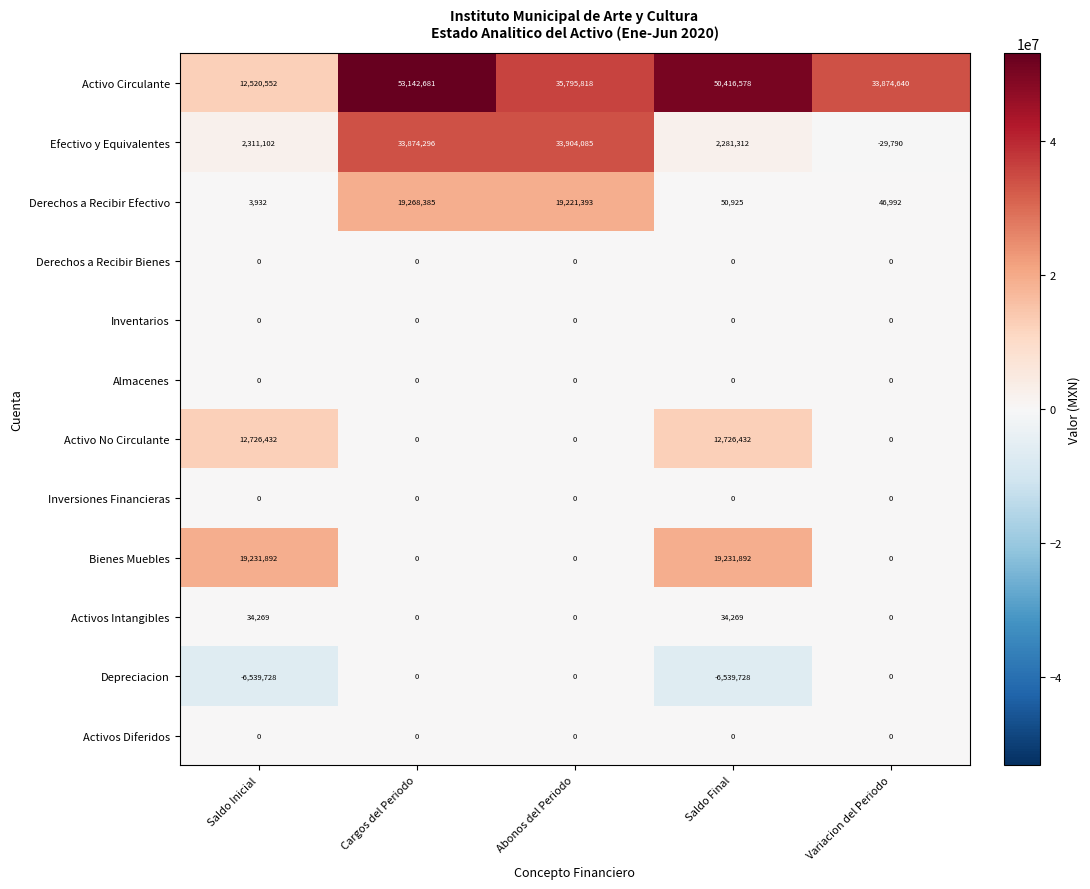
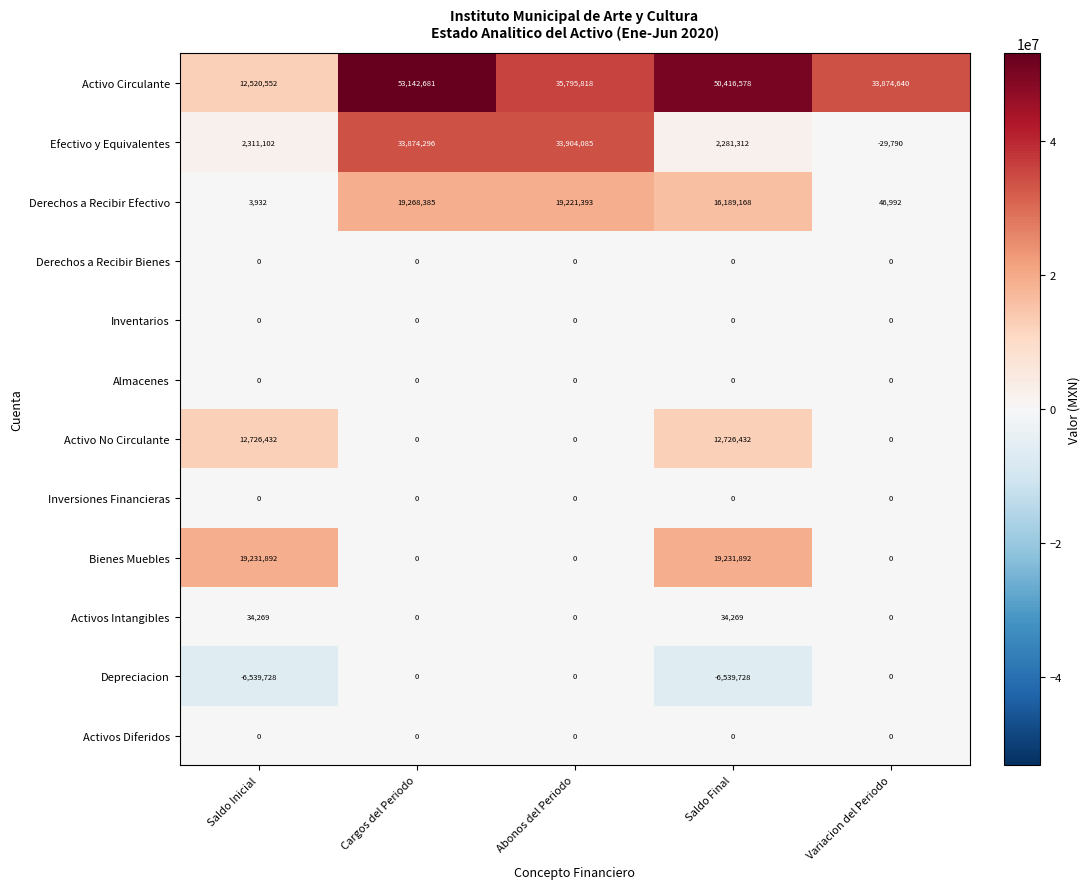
  {
    "Activo Circulante": {
      "Saldo Inicial": "12,520,552",
      "Cargos del Periodo": "53,142,681",
      "Abonos del Periodo": "35,795,818",
      "Saldo Final": "50,416,578",
      "Variacion del Periodo": "33,874,640"
    },
    "Efectivo y Equivalentes": {
      "Saldo Inicial": "2,311,102",
      "Cargos del Periodo": "33,874,296",
      "Abonos del Periodo": "33,904,085",
      "Saldo Final": "2,281,312",
      "Variacion del Periodo": "-29,790"
    },
    "Derechos a Recibir Efectivo": {
      "Saldo Inicial": "3,932",
      "Cargos del Periodo": "19,268,385",
      "Abonos del Periodo": "19,221,393",
-     "Saldo Final": "50,925",
+     "Saldo Final": "16,189,168",
      "Variacion del Periodo": "46,992"
    },
    "Derechos a Recibir Bienes": {
      "Saldo Inicial": "0",
      "Cargos del Periodo": "0",
      "Abonos del Periodo": "0",
      "Saldo Final": "0",
      "Variacion del Periodo": "0"
    },
    "Inventarios": {
      "Saldo Inicial": "0",
      "Cargos del Periodo": "0",
      "Abonos del Periodo": "0",
      "Saldo Final": "0",
      "Variacion del Periodo": "0"
    },
    "Almacenes": {
      "Saldo Inicial": "0",
      "Cargos del Periodo": "0",
      "Abonos del Periodo": "0",
      "Saldo Final": "0",
      "Variacion del Periodo": "0"
    },
    "Activo No Circulante": {
      "Saldo Inicial": "12,726,432",
      "Cargos del Periodo": "0",
      "Abonos del Periodo": "0",
      "Saldo Final": "12,726,432",
      "Variacion del Periodo": "0"
    },
    "Inversiones Financieras": {
      "Saldo Inicial": "0",
      "Cargos del Periodo": "0",
      "Abonos del Periodo": "0",
      "Saldo Final": "0",
      "Variacion del Periodo": "0"
    },
    "Bienes Muebles": {
      "Saldo Inicial": "19,231,892",
      "Cargos del Periodo": "0",
      "Abonos del Periodo": "0",
      "Saldo Final": "19,231,892",
      "Variacion del Periodo": "0"
    },
    "Activos Intangibles": {
      "Saldo Inicial": "34,269",
      "Cargos del Periodo": "0",
      "Abonos del Periodo": "0",
      "Saldo Final": "34,269",
      "Variacion del Periodo": "0"
    },
    "Depreciacion": {
      "Saldo Inicial": "-6,539,728",
      "Cargos del Periodo": "0",
      "Abonos del Periodo": "0",
      "Saldo Final": "-6,539,728",
      "Variacion del Periodo": "0"
    },
    "Activos Diferidos": {
      "Saldo Inicial": "0",
      "Cargos del Periodo": "0",
      "Abonos del Periodo": "0",
      "Saldo Final": "0",
      "Variacion del Periodo": "0"
    }
  }
